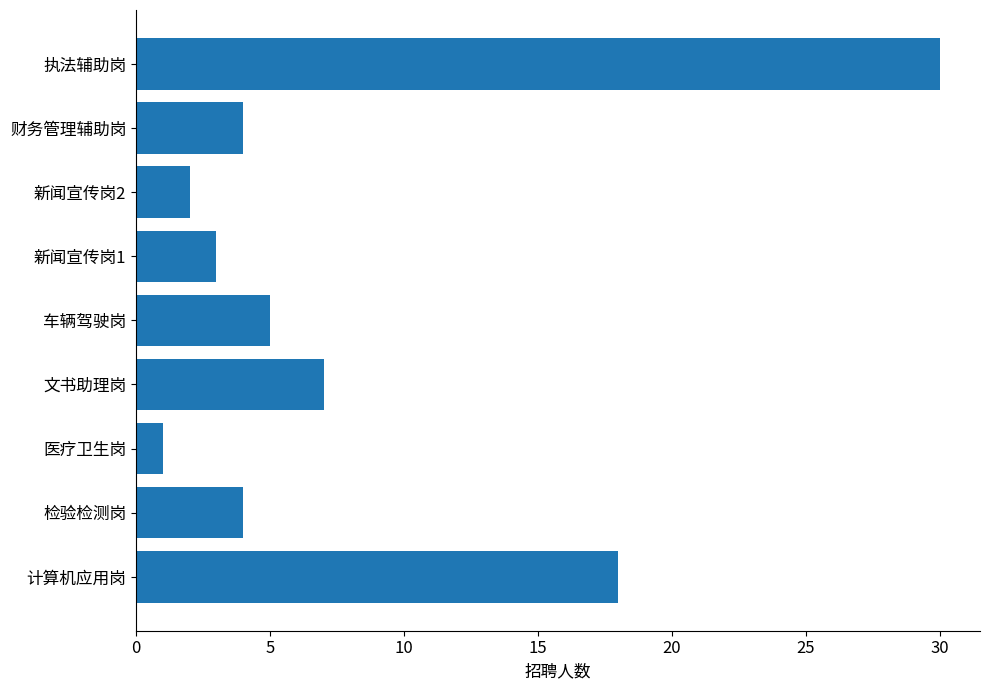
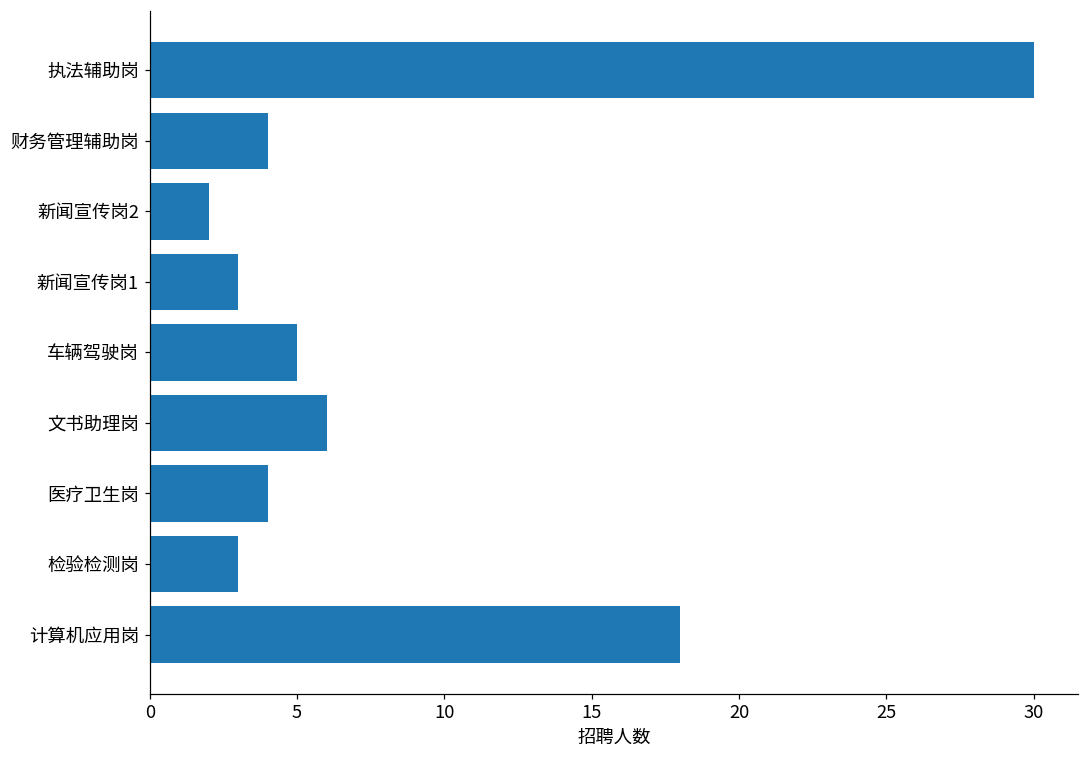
  {
    "执法辅助岗": 30,
    "财务管理辅助岗": 4,
    "新闻宣传岗2": 2,
    "新闻宣传岗1": 3,
    "车辆驾驶岗": 5,
-   "文书助理岗": 7,
-   "医疗卫生岗": 1,
-   "检验检测岗": 4,
+   "文书助理岗": 6,
+   "医疗卫生岗": 4,
+   "检验检测岗": 3,
    "计算机应用岗": 18
  }
